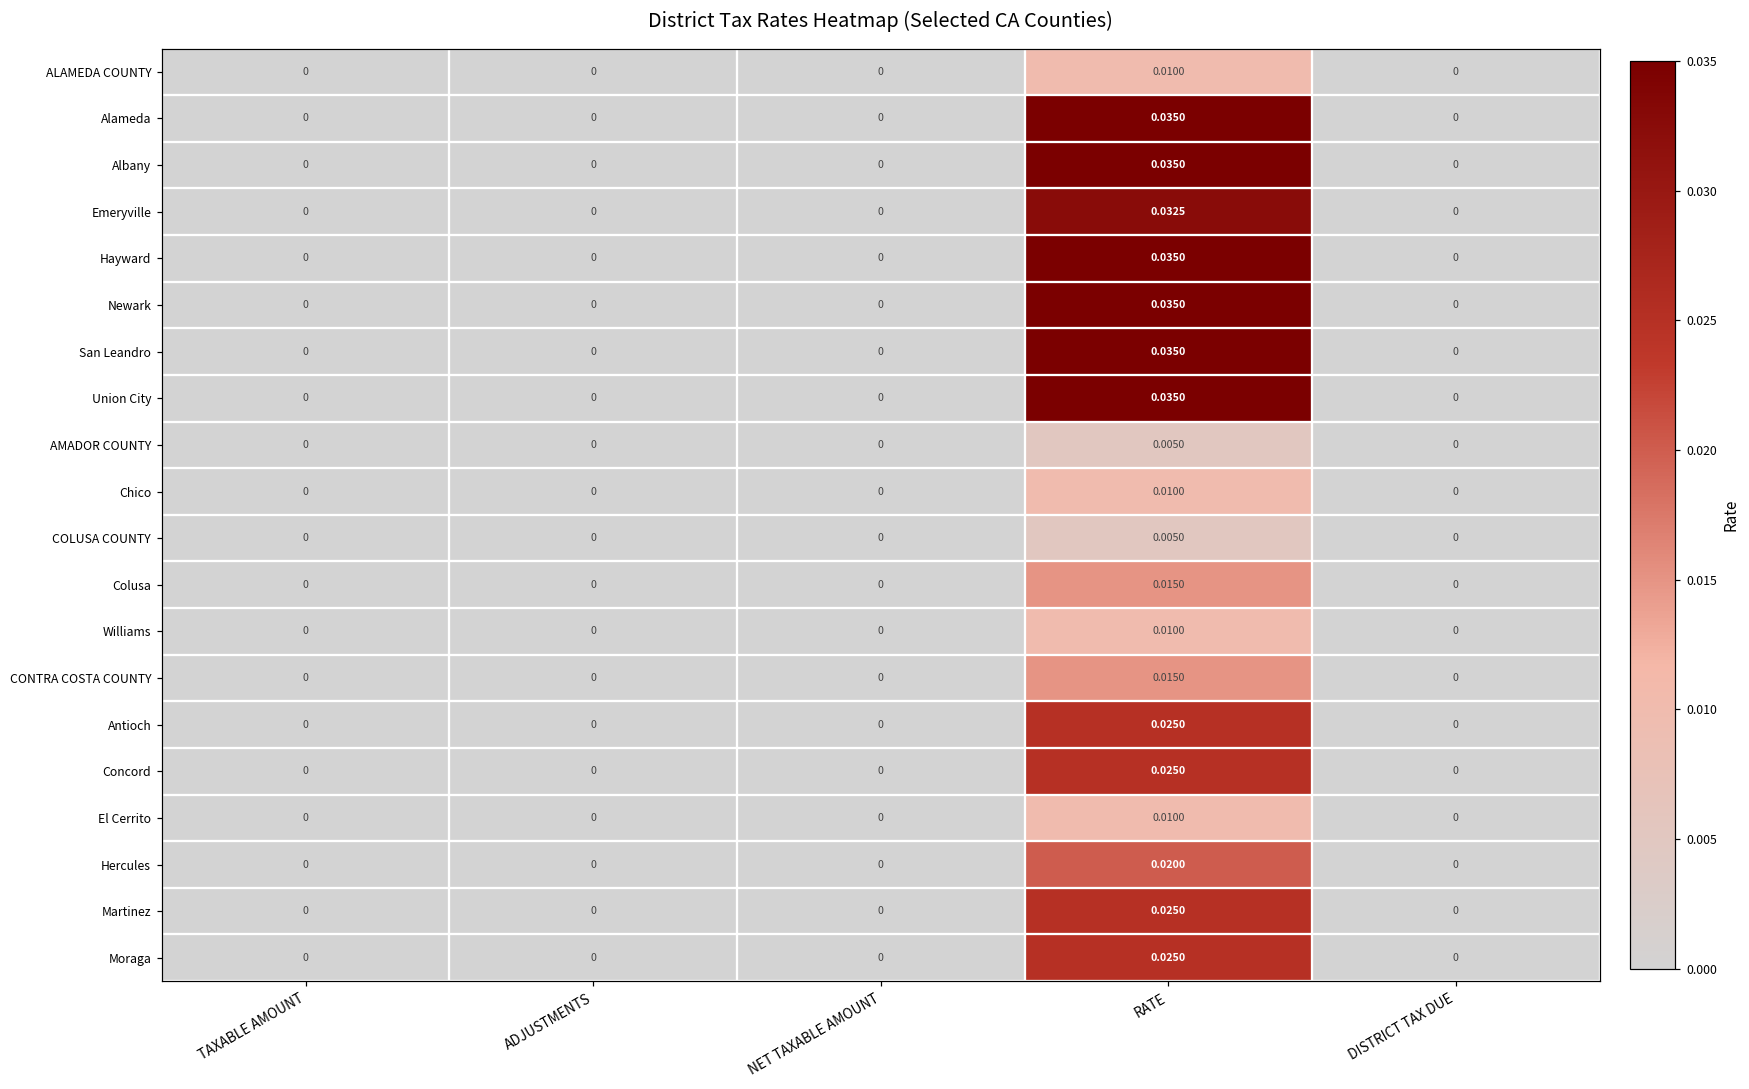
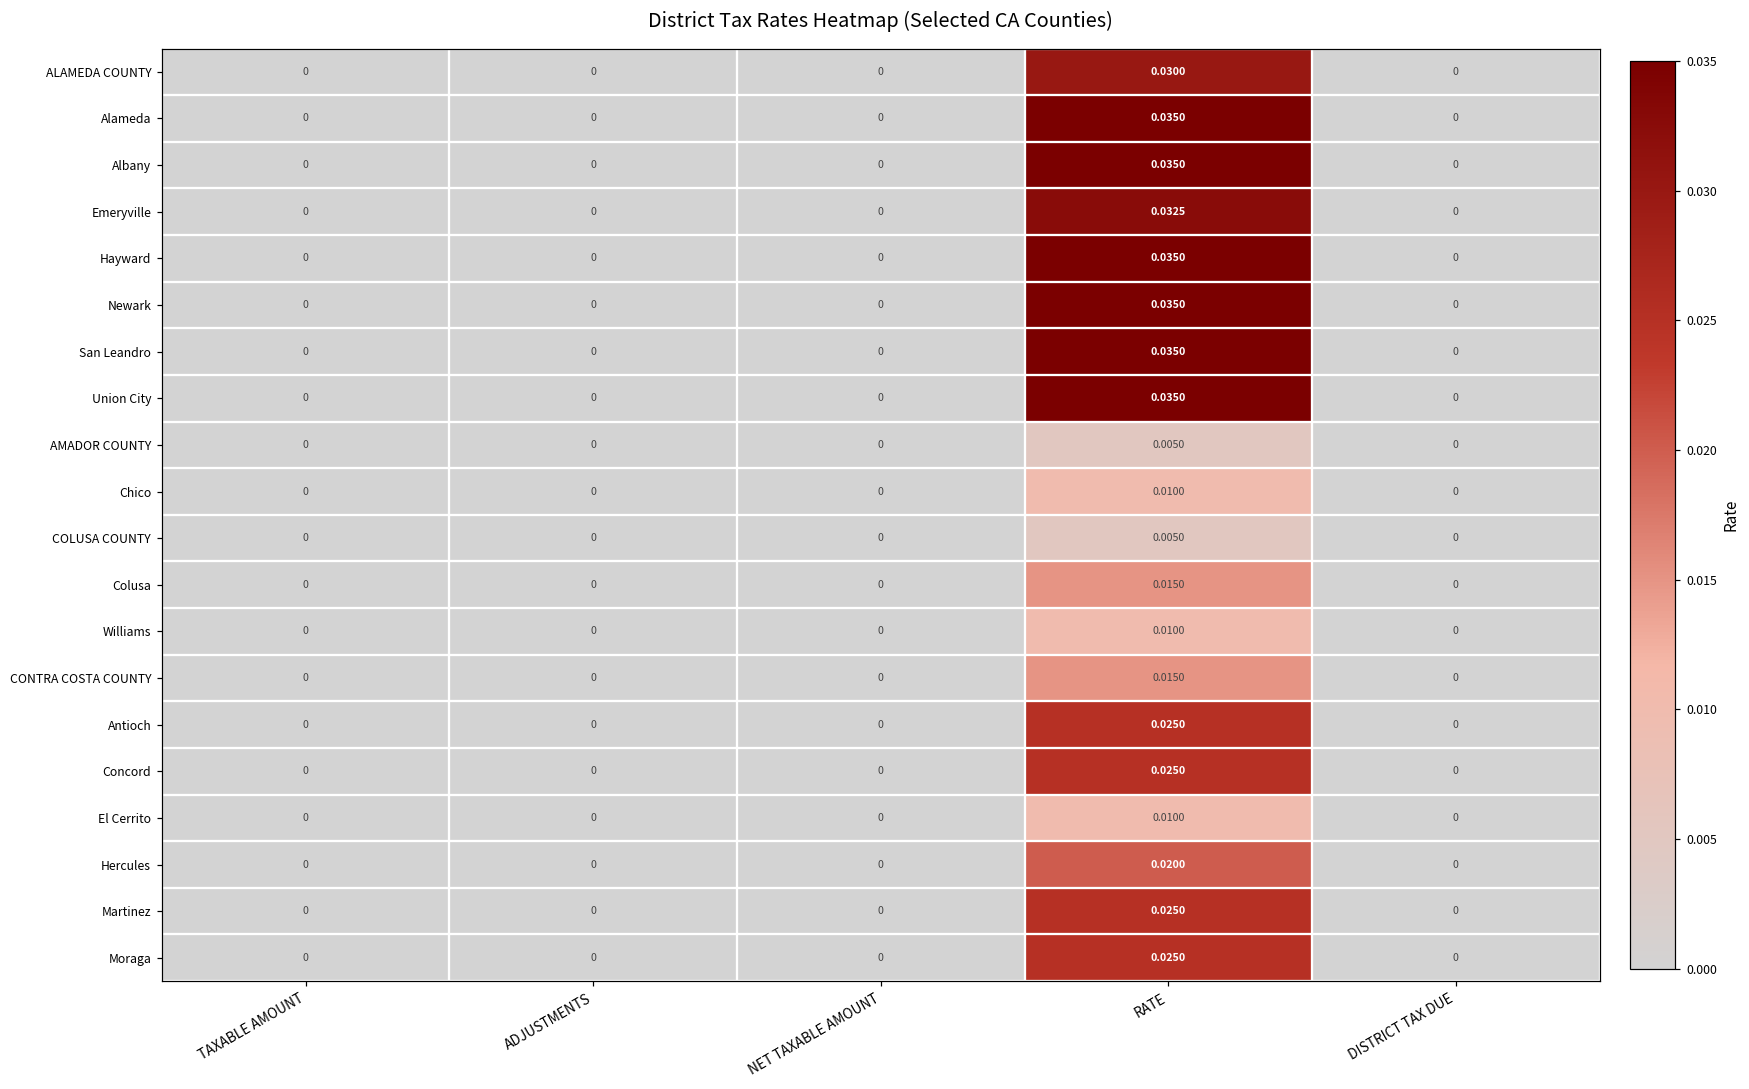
  {
    "ALAMEDA COUNTY": {
      "TAXABLE AMOUNT": 0,
      "ADJUSTMENTS": 0,
      "NET TAXABLE AMOUNT": 0,
-     "RATE": 0.0100,
+     "RATE": 0.0300,
      "DISTRICT TAX DUE": 0
    },
    "Alameda": {
      "TAXABLE AMOUNT": 0,
      "ADJUSTMENTS": 0,
      "NET TAXABLE AMOUNT": 0,
      "RATE": 0.0350,
      "DISTRICT TAX DUE": 0
    },
    "Albany": {
      "TAXABLE AMOUNT": 0,
      "ADJUSTMENTS": 0,
      "NET TAXABLE AMOUNT": 0,
      "RATE": 0.0350,
      "DISTRICT TAX DUE": 0
    },
    "Emeryville": {
      "TAXABLE AMOUNT": 0,
      "ADJUSTMENTS": 0,
      "NET TAXABLE AMOUNT": 0,
      "RATE": 0.0325,
      "DISTRICT TAX DUE": 0
    },
    "Hayward": {
      "TAXABLE AMOUNT": 0,
      "ADJUSTMENTS": 0,
      "NET TAXABLE AMOUNT": 0,
      "RATE": 0.0350,
      "DISTRICT TAX DUE": 0
    },
    "Newark": {
      "TAXABLE AMOUNT": 0,
      "ADJUSTMENTS": 0,
      "NET TAXABLE AMOUNT": 0,
      "RATE": 0.0350,
      "DISTRICT TAX DUE": 0
    },
    "San Leandro": {
      "TAXABLE AMOUNT": 0,
      "ADJUSTMENTS": 0,
      "NET TAXABLE AMOUNT": 0,
      "RATE": 0.0350,
      "DISTRICT TAX DUE": 0
    },
    "Union City": {
      "TAXABLE AMOUNT": 0,
      "ADJUSTMENTS": 0,
      "NET TAXABLE AMOUNT": 0,
      "RATE": 0.0350,
      "DISTRICT TAX DUE": 0
    },
    "AMADOR COUNTY": {
      "TAXABLE AMOUNT": 0,
      "ADJUSTMENTS": 0,
      "NET TAXABLE AMOUNT": 0,
      "RATE": 0.0050,
      "DISTRICT TAX DUE": 0
    },
    "Chico": {
      "TAXABLE AMOUNT": 0,
      "ADJUSTMENTS": 0,
      "NET TAXABLE AMOUNT": 0,
      "RATE": 0.0100,
      "DISTRICT TAX DUE": 0
    },
    "COLUSA COUNTY": {
      "TAXABLE AMOUNT": 0,
      "ADJUSTMENTS": 0,
      "NET TAXABLE AMOUNT": 0,
      "RATE": 0.0050,
      "DISTRICT TAX DUE": 0
    },
    "Colusa": {
      "TAXABLE AMOUNT": 0,
      "ADJUSTMENTS": 0,
      "NET TAXABLE AMOUNT": 0,
      "RATE": 0.0150,
      "DISTRICT TAX DUE": 0
    },
    "Williams": {
      "TAXABLE AMOUNT": 0,
      "ADJUSTMENTS": 0,
      "NET TAXABLE AMOUNT": 0,
      "RATE": 0.0100,
      "DISTRICT TAX DUE": 0
    },
    "CONTRA COSTA COUNTY": {
      "TAXABLE AMOUNT": 0,
      "ADJUSTMENTS": 0,
      "NET TAXABLE AMOUNT": 0,
      "RATE": 0.0150,
      "DISTRICT TAX DUE": 0
    },
    "Antioch": {
      "TAXABLE AMOUNT": 0,
      "ADJUSTMENTS": 0,
      "NET TAXABLE AMOUNT": 0,
      "RATE": 0.0250,
      "DISTRICT TAX DUE": 0
    },
    "Concord": {
      "TAXABLE AMOUNT": 0,
      "ADJUSTMENTS": 0,
      "NET TAXABLE AMOUNT": 0,
      "RATE": 0.0250,
      "DISTRICT TAX DUE": 0
    },
    "El Cerrito": {
      "TAXABLE AMOUNT": 0,
      "ADJUSTMENTS": 0,
      "NET TAXABLE AMOUNT": 0,
      "RATE": 0.0100,
      "DISTRICT TAX DUE": 0
    },
    "Hercules": {
      "TAXABLE AMOUNT": 0,
      "ADJUSTMENTS": 0,
      "NET TAXABLE AMOUNT": 0,
      "RATE": 0.0200,
      "DISTRICT TAX DUE": 0
    },
    "Martinez": {
      "TAXABLE AMOUNT": 0,
      "ADJUSTMENTS": 0,
      "NET TAXABLE AMOUNT": 0,
      "RATE": 0.0250,
      "DISTRICT TAX DUE": 0
    },
    "Moraga": {
      "TAXABLE AMOUNT": 0,
      "ADJUSTMENTS": 0,
      "NET TAXABLE AMOUNT": 0,
      "RATE": 0.0250,
      "DISTRICT TAX DUE": 0
    }
  }
